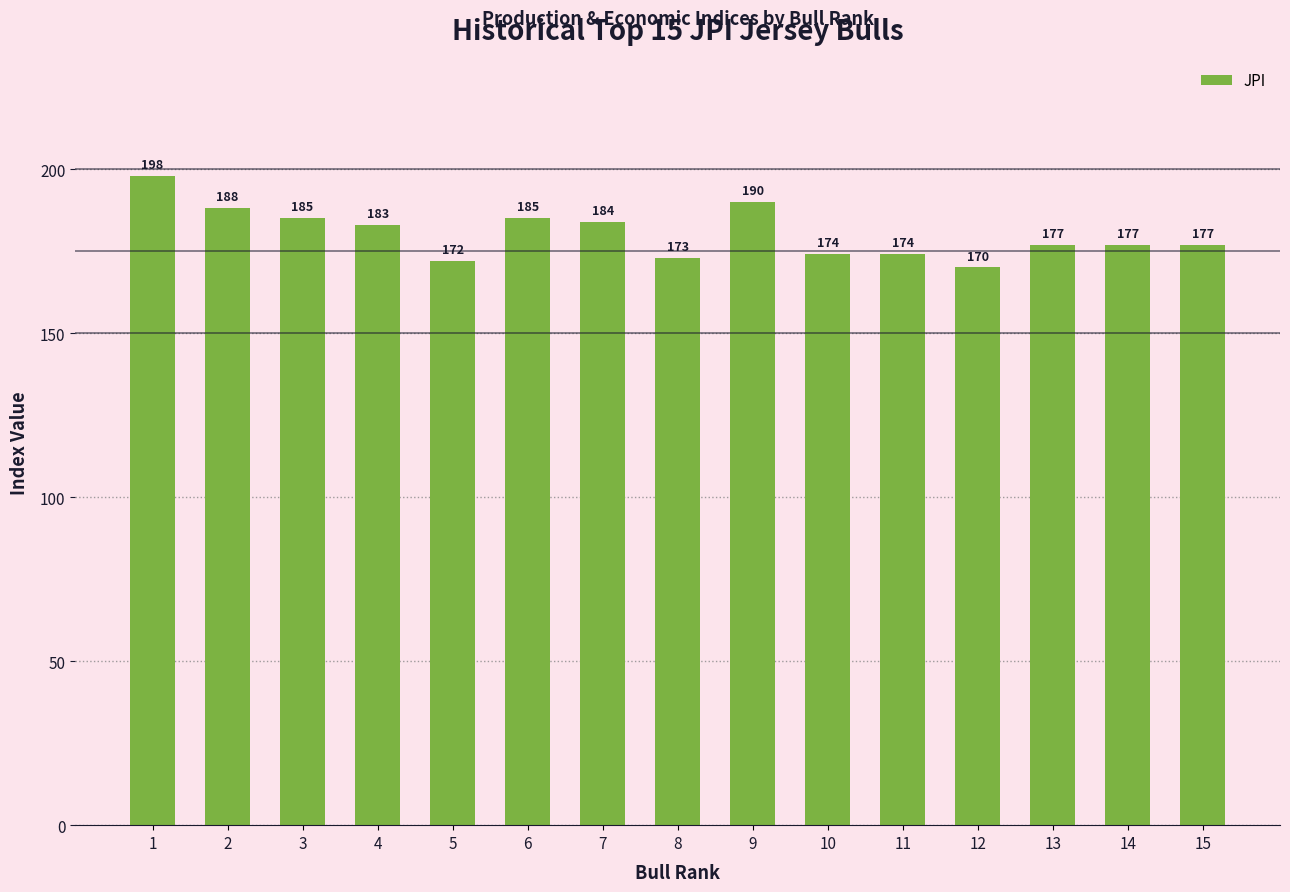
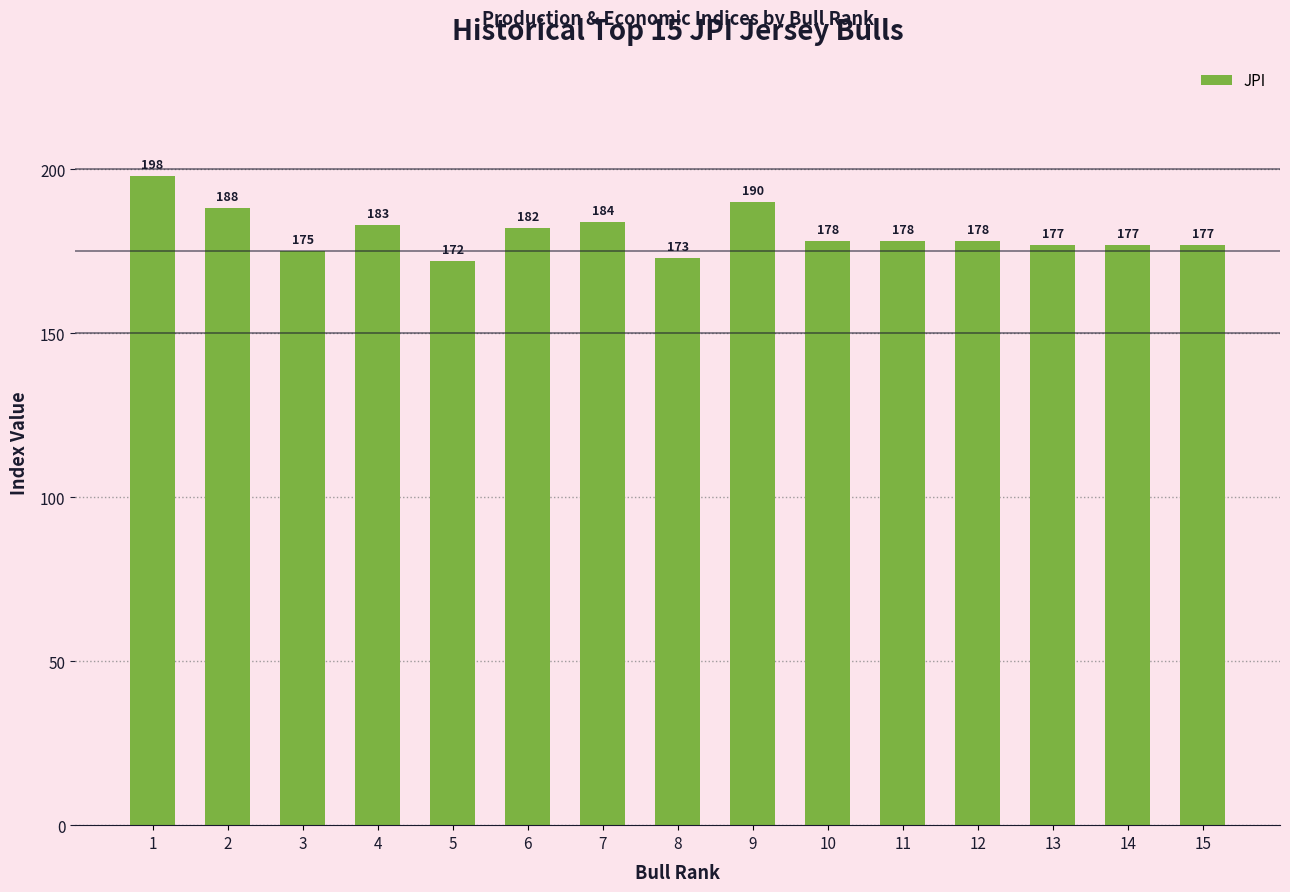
  {
    "1": 198,
    "2": 188,
-   "3": 185,
+   "3": 175,
    "4": 183,
    "5": 172,
-   "6": 185,
+   "6": 182,
    "7": 184,
    "8": 173,
    "9": 190,
-   "10": 174,
-   "11": 174,
-   "12": 170,
+   "10": 178,
+   "11": 178,
+   "12": 178,
    "13": 177,
    "14": 177,
    "15": 177
  }
